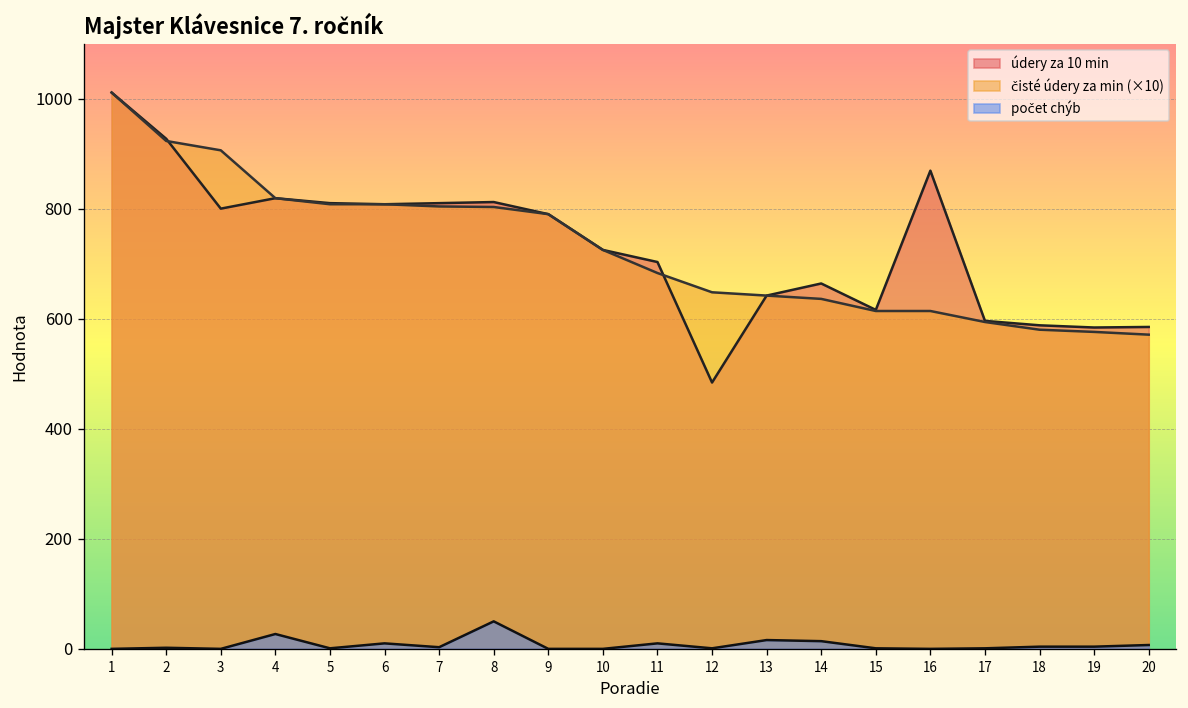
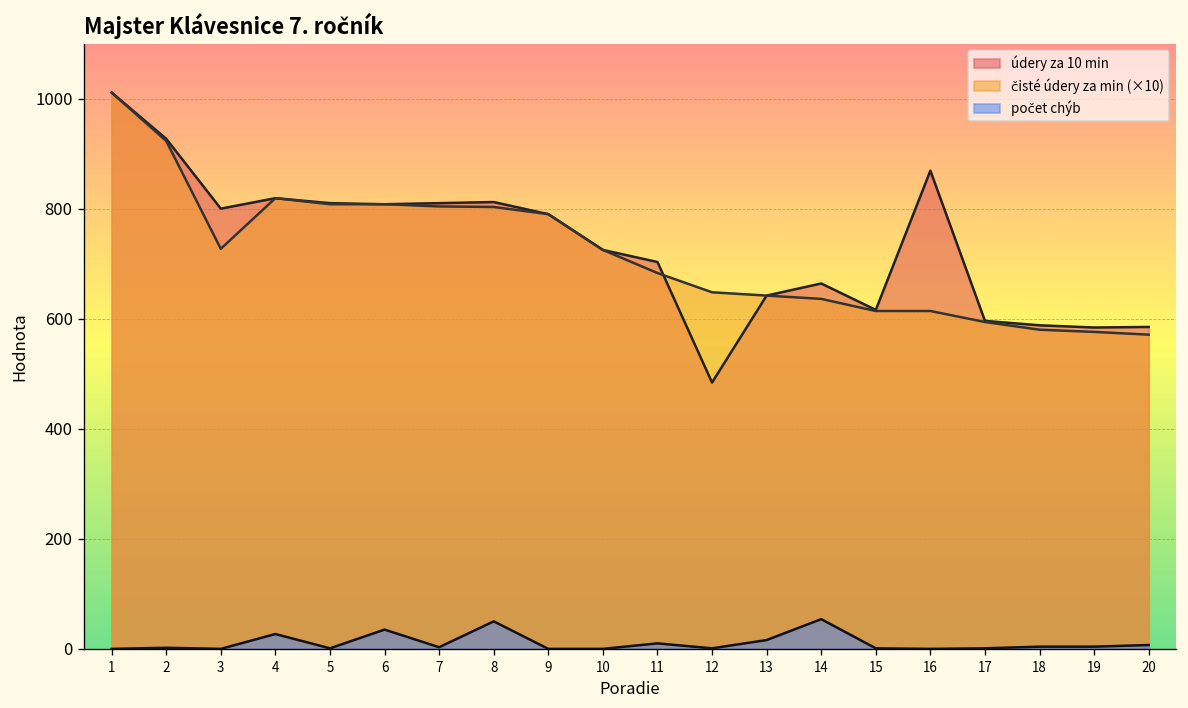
  {
    "údery za 10 min": {
      "3": 800,
      "7": 810,
      "8": 810,
      "11": 700,
      "12": 480,
      "14": 660,
      "16": 870,
      "18": 590,
      "19": 580,
      "20": 590
    },
    "čisté údery za min (×10)": {
-     "3": 910,
+     "3": 730,
      "7": 800,
      "8": 800,
      "11": 680,
      "12": 650,
      "14": 640,
      "16": 610,
      "18": 580,
      "19": 580,
      "20": 570
    },
    "počet chýb": {
      "1": 0,
      "2": 0,
      "3": 0,
      "4": 30,
      "5": 0,
-     "6": 10,
+     "6": 40,
      "7": 0,
      "8": 50,
      "9": 0,
      "10": 0,
      "11": 10,
      "12": 0,
      "13": 20,
-     "14": 10,
+     "14": 50,
      "15": 0,
      "16": 0,
      "17": 0,
      "18": 0,
      "19": 0,
      "20": 10
    }
  }
